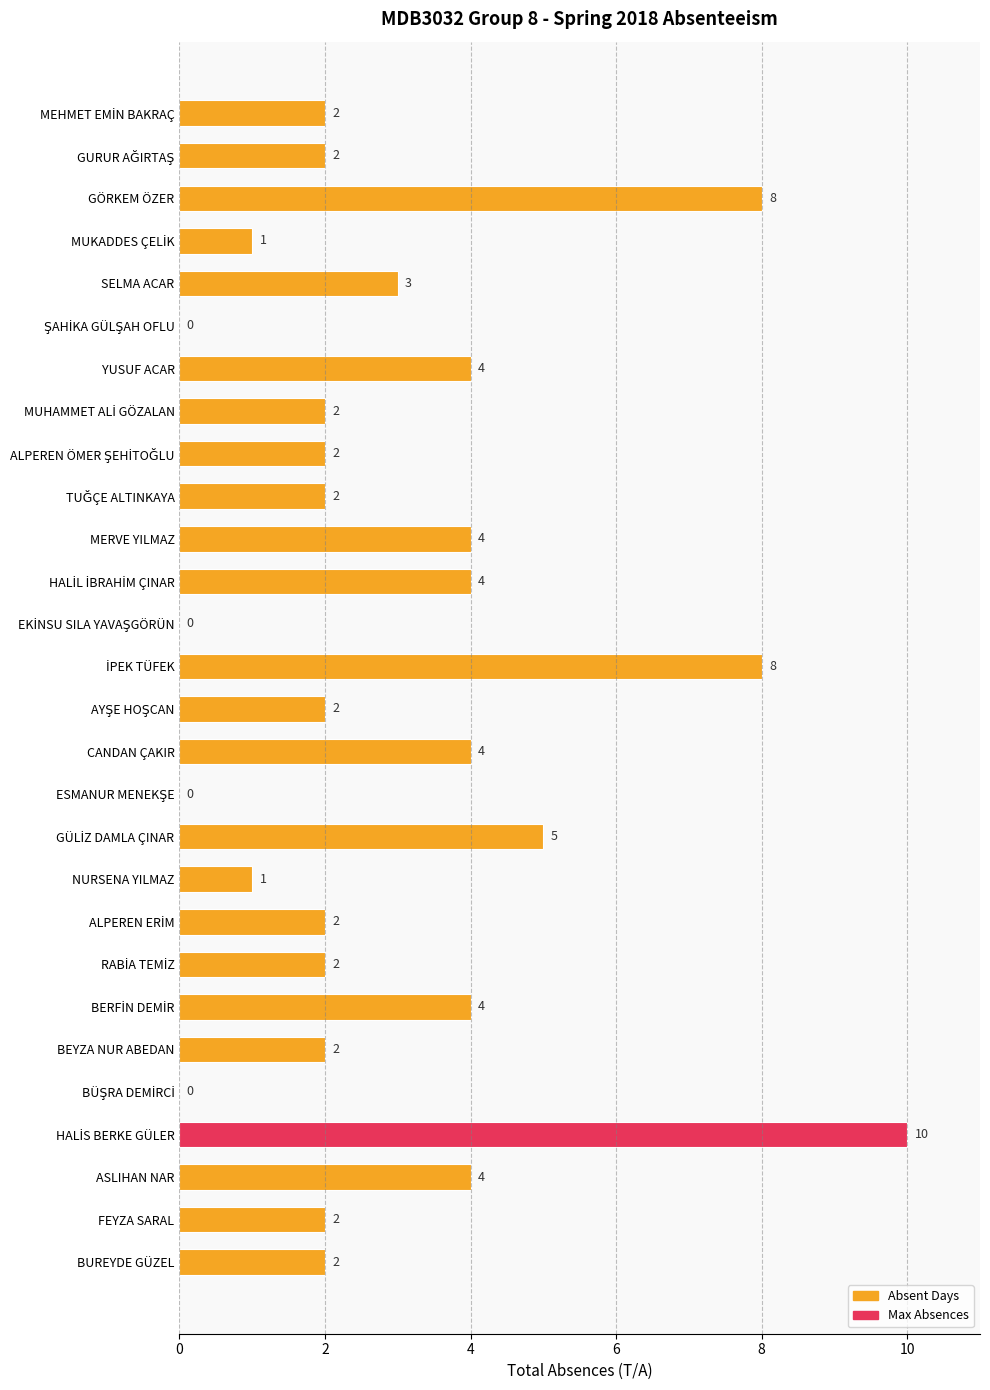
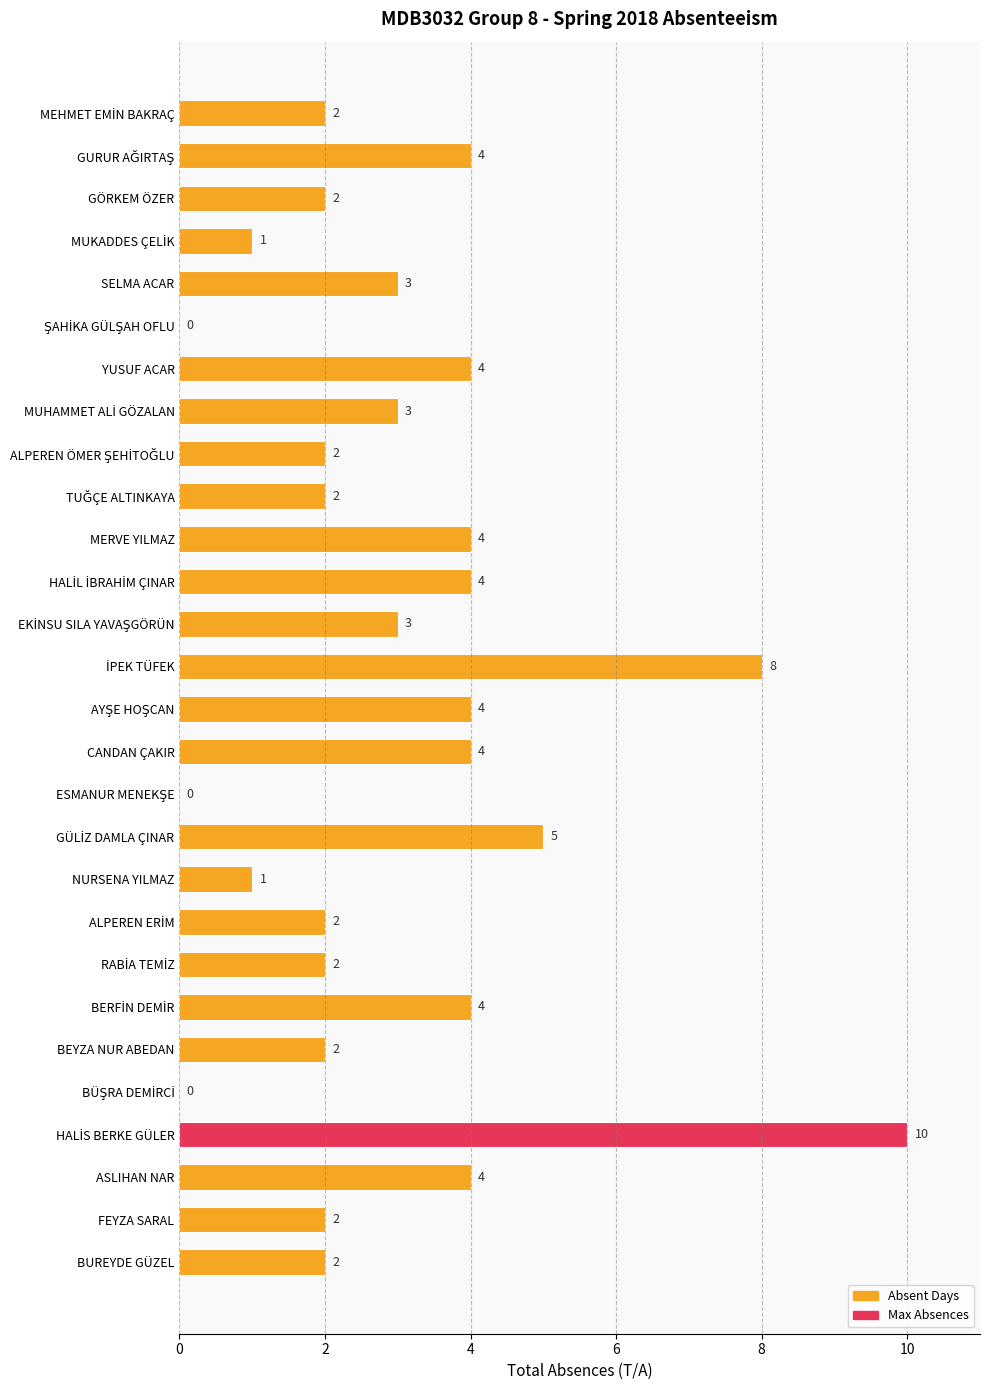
  {
    "MEHMET EMİN BAKRAÇ": 2,
-   "GURUR AĞIRTAŞ": 2,
-   "GÖRKEM ÖZER": 8,
+   "GURUR AĞIRTAŞ": 4,
+   "GÖRKEM ÖZER": 2,
    "MUKADDES ÇELİK": 1,
    "SELMA ACAR": 3,
    "ŞAHİKA GÜLŞAH OFLU": 0,
    "YUSUF ACAR": 4,
-   "MUHAMMET ALİ GÖZALAN": 2,
+   "MUHAMMET ALİ GÖZALAN": 3,
    "ALPEREN ÖMER ŞEHİTOĞLU": 2,
    "TUĞÇE ALTINKAYA": 2,
    "MERVE YILMAZ": 4,
    "HALİL İBRAHİM ÇINAR": 4,
-   "EKİNSU SILA YAVAŞGÖRÜN": 0,
+   "EKİNSU SILA YAVAŞGÖRÜN": 3,
    "İPEK TÜFEK": 8,
-   "AYŞE HOŞCAN": 2,
+   "AYŞE HOŞCAN": 4,
    "CANDAN ÇAKIR": 4,
    "ESMANUR MENEKŞE": 0,
    "GÜLİZ DAMLA ÇINAR": 5,
    "NURSENA YILMAZ": 1,
    "ALPEREN ERİM": 2,
    "RABİA TEMİZ": 2,
    "BERFİN DEMİR": 4,
    "BEYZA NUR ABEDAN": 2,
    "BÜŞRA DEMİRCİ": 0,
    "HALİS BERKE GÜLER": 10,
    "ASLIHAN NAR": 4,
    "FEYZA SARAL": 2,
    "BUREYDE GÜZEL": 2
  }
